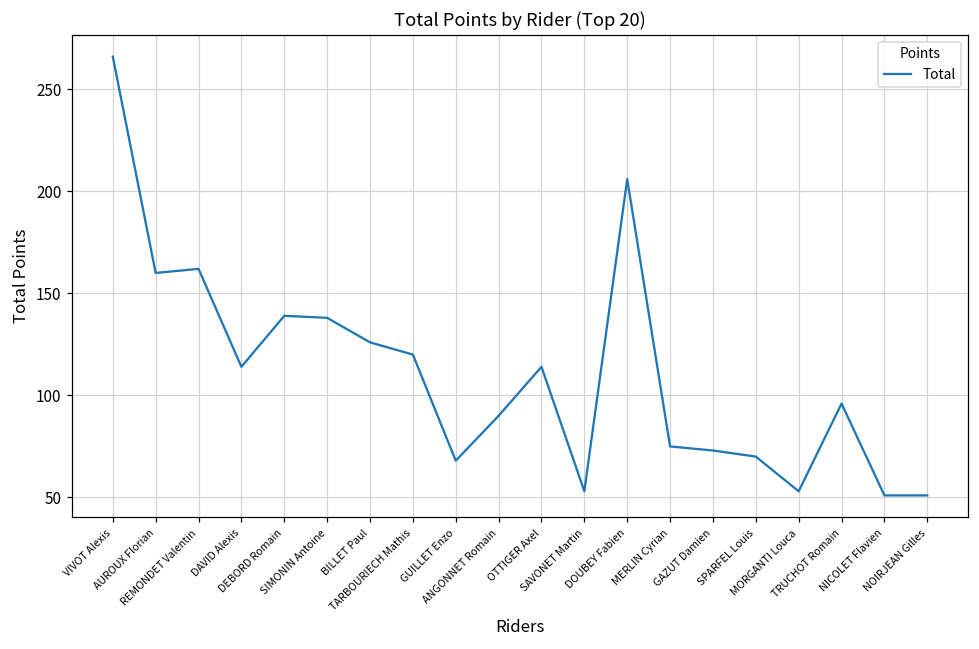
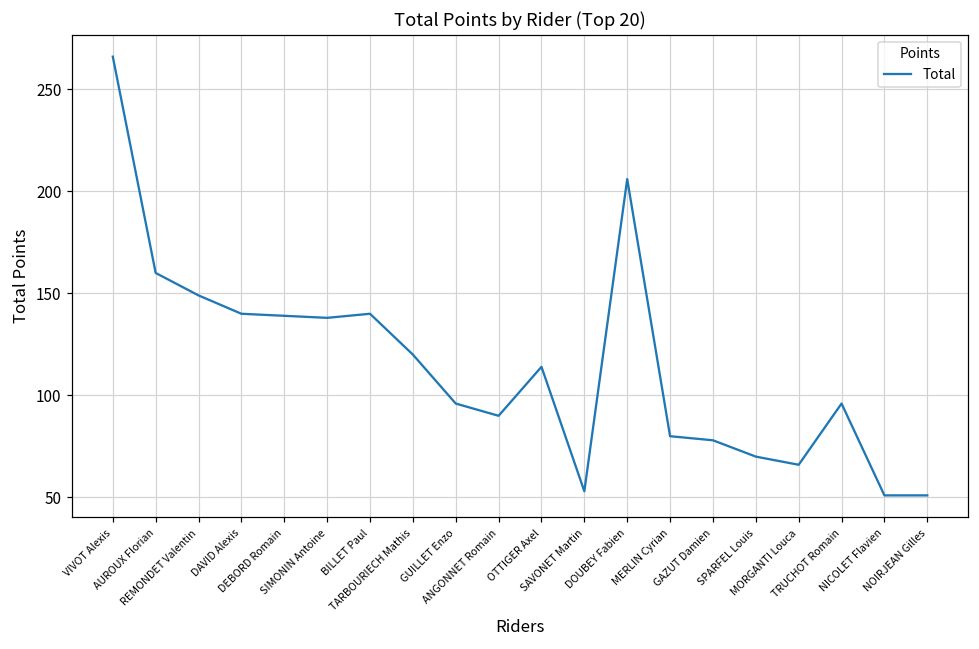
  {
    "VIVOT Alexis": 266,
    "AUROUX Florian": 160,
-   "REMONDET Valentin": 162,
-   "DAVID Alexis": 114,
+   "REMONDET Valentin": 149,
+   "DAVID Alexis": 140,
    "DEBORD Romain": 139,
    "SIMONIN Antoine": 138,
-   "BILLET Paul": 126,
+   "BILLET Paul": 140,
    "TARBOURIECH Mathis": 120,
-   "GUILLET Enzo": 68,
+   "GUILLET Enzo": 96,
    "ANGONNET Romain": 90,
    "OTTIGER Axel": 114,
    "SAVONET Martin": 53,
    "DOUBEY Fabien": 206,
-   "MERLIN Cyrian": 75,
-   "GAZUT Damien": 73,
+   "MERLIN Cyrian": 80,
+   "GAZUT Damien": 78,
    "SPARFEL Louis": 70,
-   "MORGANTI Louca": 53,
+   "MORGANTI Louca": 66,
    "TRUCHOT Romain": 96,
    "NICOLET Flavien": 51,
    "NOIRJEAN Gilles": 51
  }
